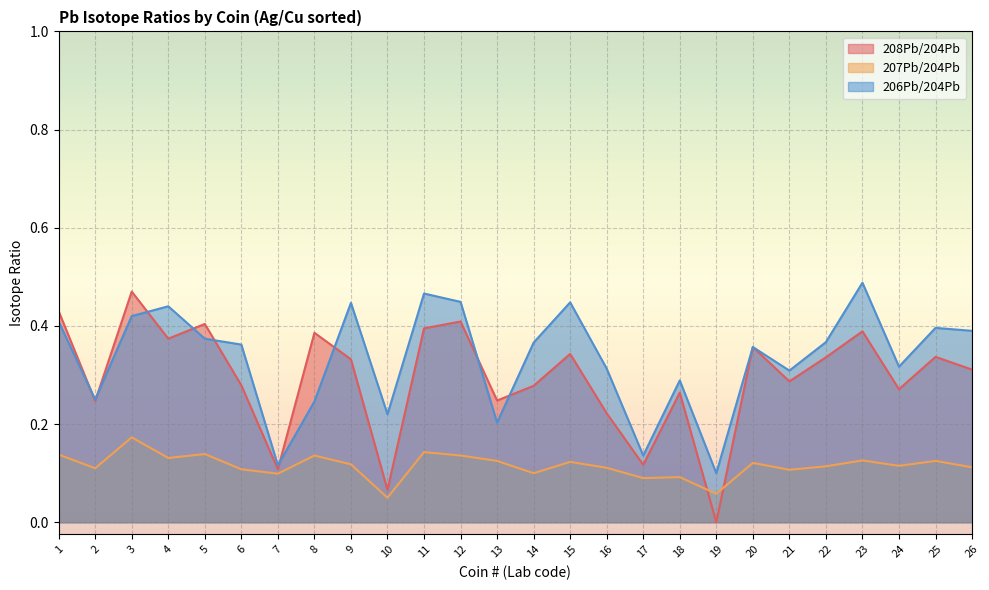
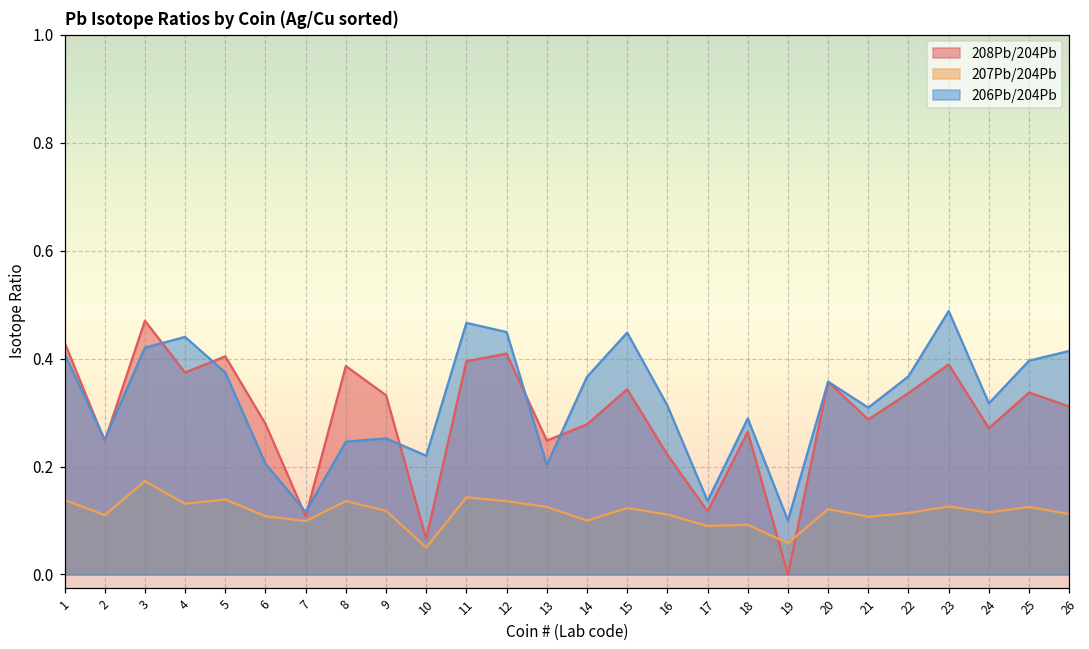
  {
    "206Pb/204Pb": {
      "1": 0.41,
      "3": 0.42,
      "4": 0.44,
      "5": 0.37,
-     "6": 0.36,
+     "6": 0.21,
      "7": 0.12,
      "8": 0.25,
-     "9": 0.45,
+     "9": 0.25,
      "10": 0.22,
      "11": 0.47,
      "12": 0.45,
      "13": 0.20,
      "14": 0.37,
      "15": 0.45,
      "16": 0.31,
      "17": 0.14,
      "18": 0.29,
      "19": 0.10,
      "21": 0.31,
      "22": 0.37,
      "23": 0.49,
      "24": 0.32,
      "25": 0.40,
-     "26": 0.39
+     "26": 0.41
    }
  }
